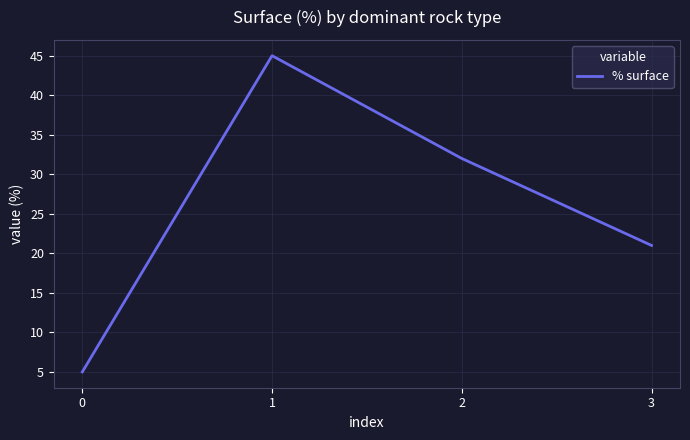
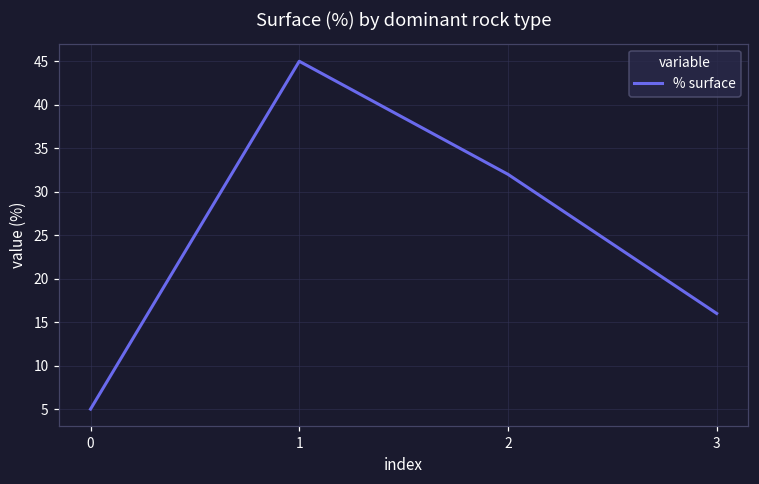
  {
    "0": 5,
    "1": 45,
    "2": 32,
-   "3": 21
+   "3": 16
  }
